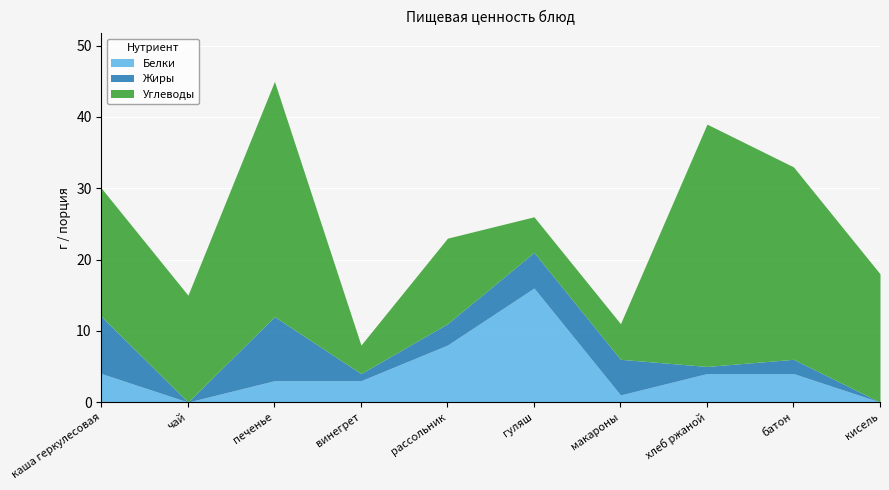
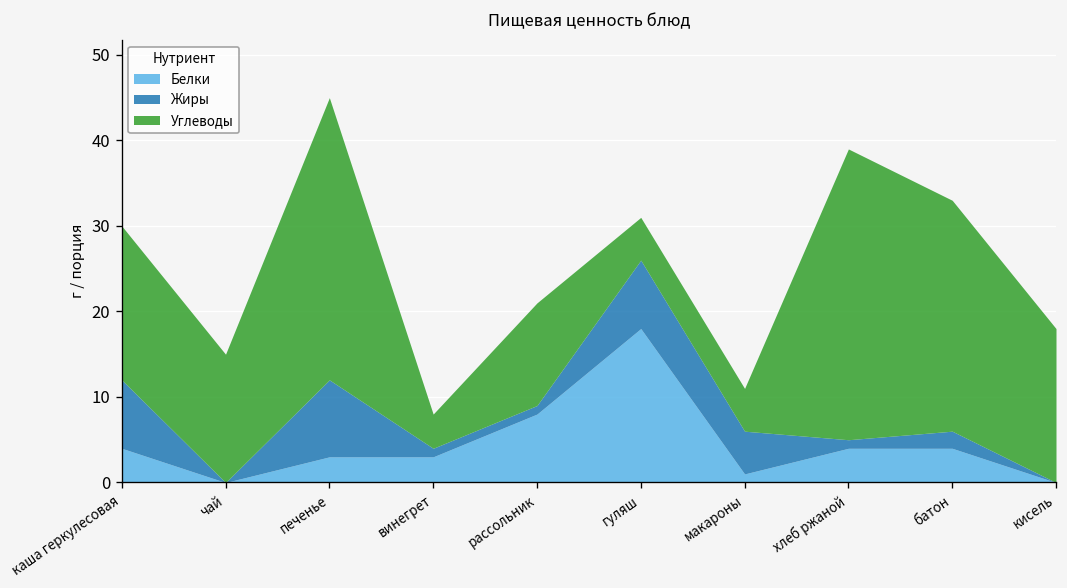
  {
    "Белки": {
      "каша геркулесовая": 4,
      "печенье": 3,
      "винегрет": 3,
      "рассольник": 8,
-     "гуляш": 16,
+     "гуляш": 18,
      "макароны": 1,
      "хлеб ржаной": 4,
      "батон": 4
    },
    "Жиры": {
      "каша геркулесовая": 8,
      "печенье": 9,
      "винегрет": 1,
-     "рассольник": 3,
-     "гуляш": 5,
+     "рассольник": 1,
+     "гуляш": 8,
      "макароны": 5,
      "хлеб ржаной": 1,
      "батон": 2
    },
    "Углеводы": {
      "каша геркулесовая": 18,
      "чай": 15,
      "печенье": 33,
      "винегрет": 4,
      "рассольник": 12,
      "гуляш": 5,
      "макароны": 5,
      "хлеб ржаной": 34,
      "батон": 27,
      "кисель": 18
    }
  }
